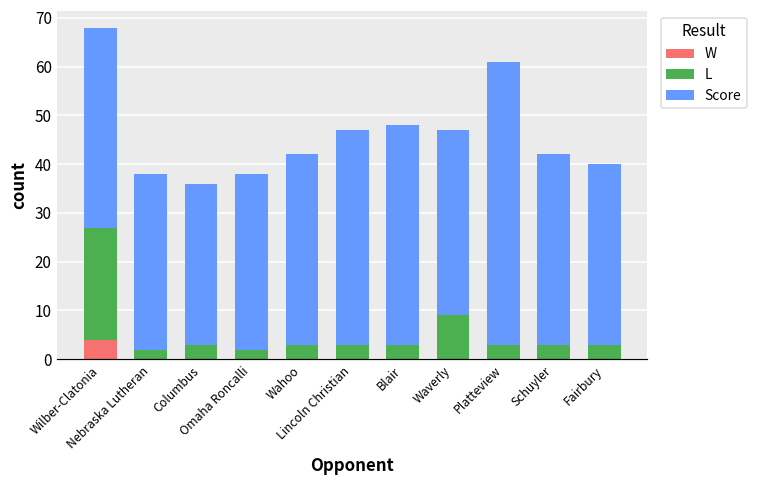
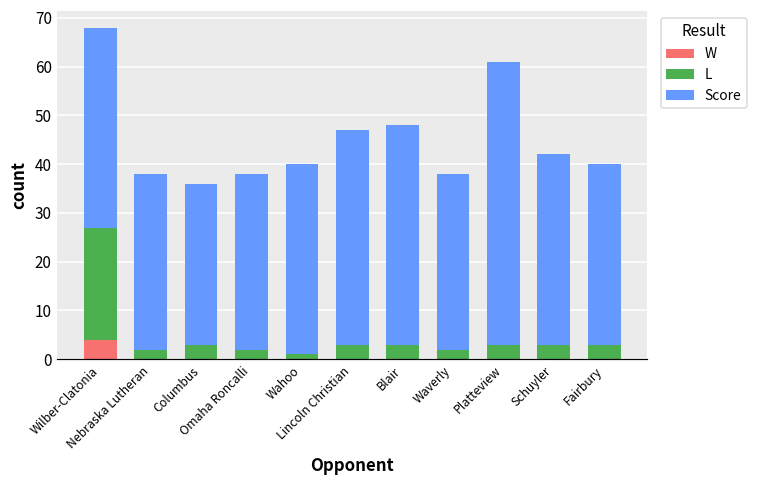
  {
    "W": {
      "Wilber-Clatonia": 4,
      "Nebraska Lutheran": 0,
      "Columbus": 0,
      "Omaha Roncalli": 0,
      "Wahoo": 0,
      "Lincoln Christian": 0,
      "Blair": 0,
      "Waverly": 0,
      "Platteview": 0,
      "Schuyler": 0,
      "Fairbury": 0
    },
    "L": {
      "Wilber-Clatonia": 23,
      "Nebraska Lutheran": 2,
      "Columbus": 3,
      "Omaha Roncalli": 2,
-     "Wahoo": 3,
+     "Wahoo": 1,
      "Lincoln Christian": 3,
      "Blair": 3,
-     "Waverly": 9,
+     "Waverly": 2,
      "Platteview": 3,
      "Schuyler": 3,
      "Fairbury": 3
    },
    "Score": {
      "Wilber-Clatonia": 41,
      "Nebraska Lutheran": 36,
      "Columbus": 33,
      "Omaha Roncalli": 36,
      "Wahoo": 39,
      "Lincoln Christian": 44,
      "Blair": 45,
-     "Waverly": 38,
+     "Waverly": 36,
      "Platteview": 58,
      "Schuyler": 39,
      "Fairbury": 37
    }
  }
